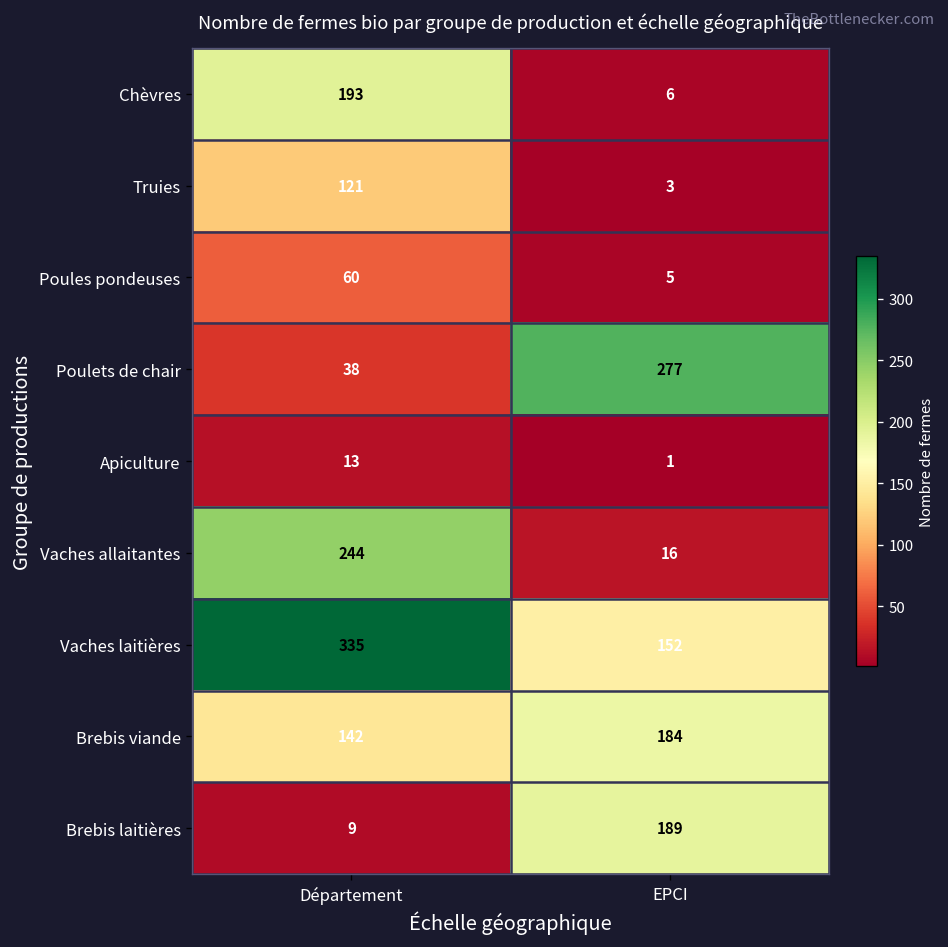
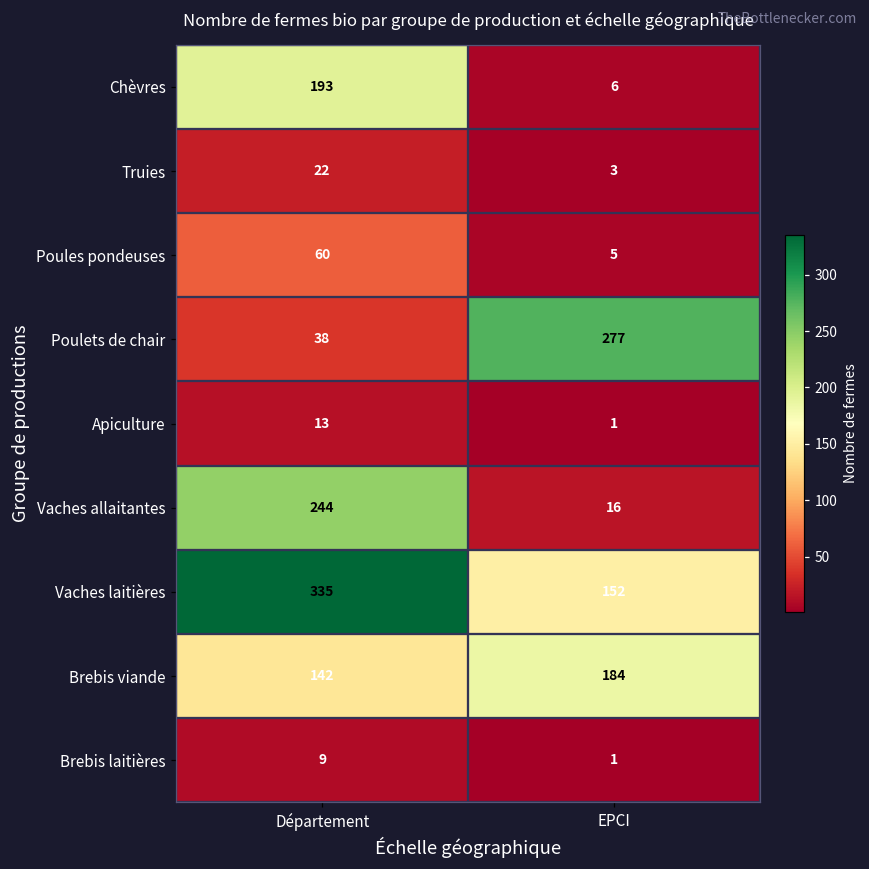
  {
    "Chèvres": {
      "Département": 193,
      "EPCI": 6
    },
    "Truies": {
-     "Département": 121,
+     "Département": 22,
      "EPCI": 3
    },
    "Poules pondeuses": {
      "Département": 60,
      "EPCI": 5
    },
    "Poulets de chair": {
      "Département": 38,
      "EPCI": 277
    },
    "Apiculture": {
      "Département": 13,
      "EPCI": 1
    },
    "Vaches allaitantes": {
      "Département": 244,
      "EPCI": 16
    },
    "Vaches laitières": {
      "Département": 335,
      "EPCI": 152
    },
    "Brebis viande": {
      "Département": 142,
      "EPCI": 184
    },
    "Brebis laitières": {
      "Département": 9,
-     "EPCI": 189
+     "EPCI": 1
    }
  }
